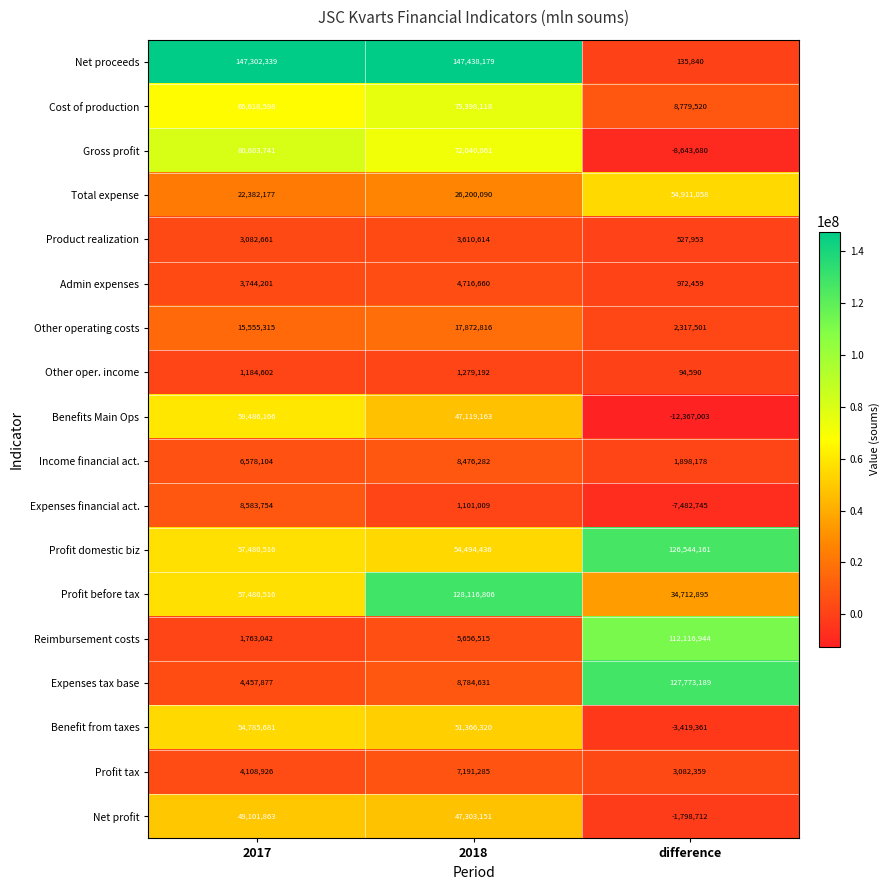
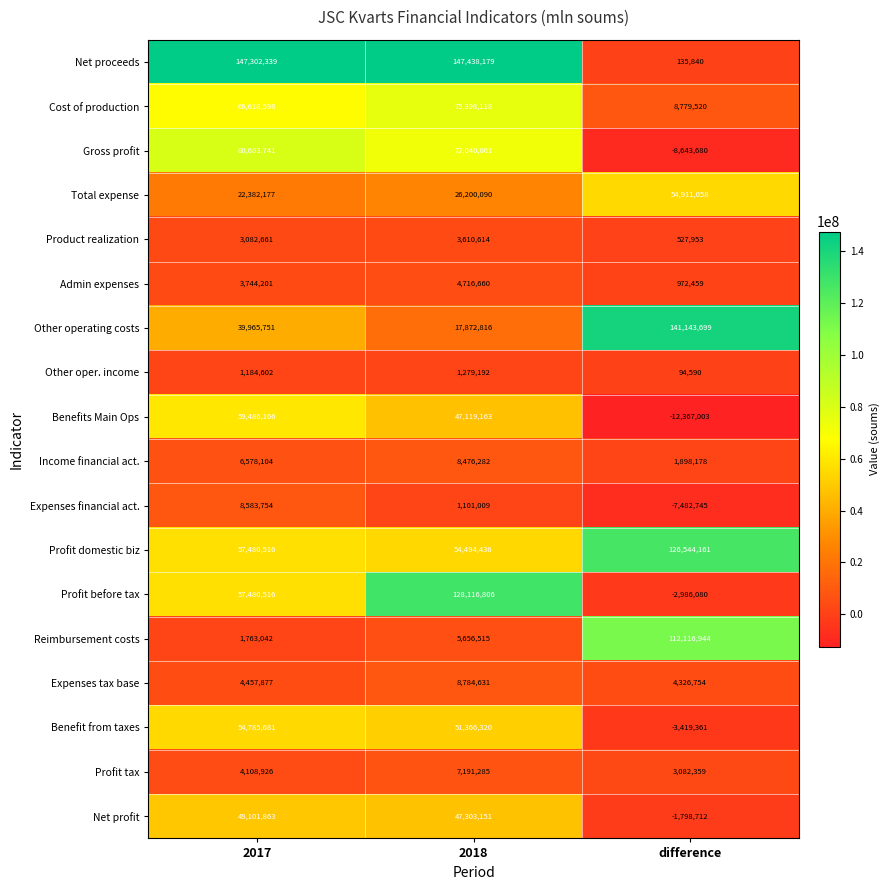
  {
    "Net proceeds": {
      "2017": "147,302,339",
      "2018": "147,438,179",
      "difference": "135,840"
    },
    "Cost of production": {
      "2017": "66,618,598",
      "2018": "75,398,118",
      "difference": "8,779,520"
    },
    "Gross profit": {
      "2017": "80,683,741",
      "2018": "72,040,061",
      "difference": "-8,643,680"
    },
    "Total expense": {
      "2017": "22,382,177",
      "2018": "26,200,090",
      "difference": "54,911,058"
    },
    "Product realization": {
      "2017": "3,082,661",
      "2018": "3,610,614",
      "difference": "527,953"
    },
    "Admin expenses": {
      "2017": "3,744,201",
      "2018": "4,716,660",
      "difference": "972,459"
    },
    "Other operating costs": {
-     "2017": "15,555,315",
+     "2017": "39,965,751",
      "2018": "17,872,816",
-     "difference": "2,317,501"
+     "difference": "141,143,699"
    },
    "Other oper. income": {
      "2017": "1,184,602",
      "2018": "1,279,192",
      "difference": "94,590"
    },
    "Benefits Main Ops": {
      "2017": "59,486,166",
      "2018": "47,119,163",
      "difference": "-12,367,003"
    },
    "Income financial act.": {
      "2017": "6,578,104",
      "2018": "8,476,282",
      "difference": "1,898,178"
    },
    "Expenses financial act.": {
      "2017": "8,583,754",
      "2018": "1,101,009",
      "difference": "-7,482,745"
    },
    "Profit domestic biz": {
      "2017": "57,480,516",
      "2018": "54,494,436",
      "difference": "126,544,161"
    },
    "Profit before tax": {
      "2017": "57,480,516",
      "2018": "128,116,806",
-     "difference": "34,712,895"
+     "difference": "-2,986,080"
    },
    "Reimbursement costs": {
      "2017": "1,763,042",
      "2018": "5,656,515",
      "difference": "112,116,944"
    },
    "Expenses tax base": {
      "2017": "4,457,877",
      "2018": "8,784,631",
-     "difference": "127,773,189"
+     "difference": "4,326,754"
    },
    "Benefit from taxes": {
      "2017": "54,785,681",
      "2018": "51,366,320",
      "difference": "-3,419,361"
    },
    "Profit tax": {
      "2017": "4,108,926",
      "2018": "7,191,285",
      "difference": "3,082,359"
    },
    "Net profit": {
      "2017": "49,101,863",
      "2018": "47,303,151",
      "difference": "-1,798,712"
    }
  }
